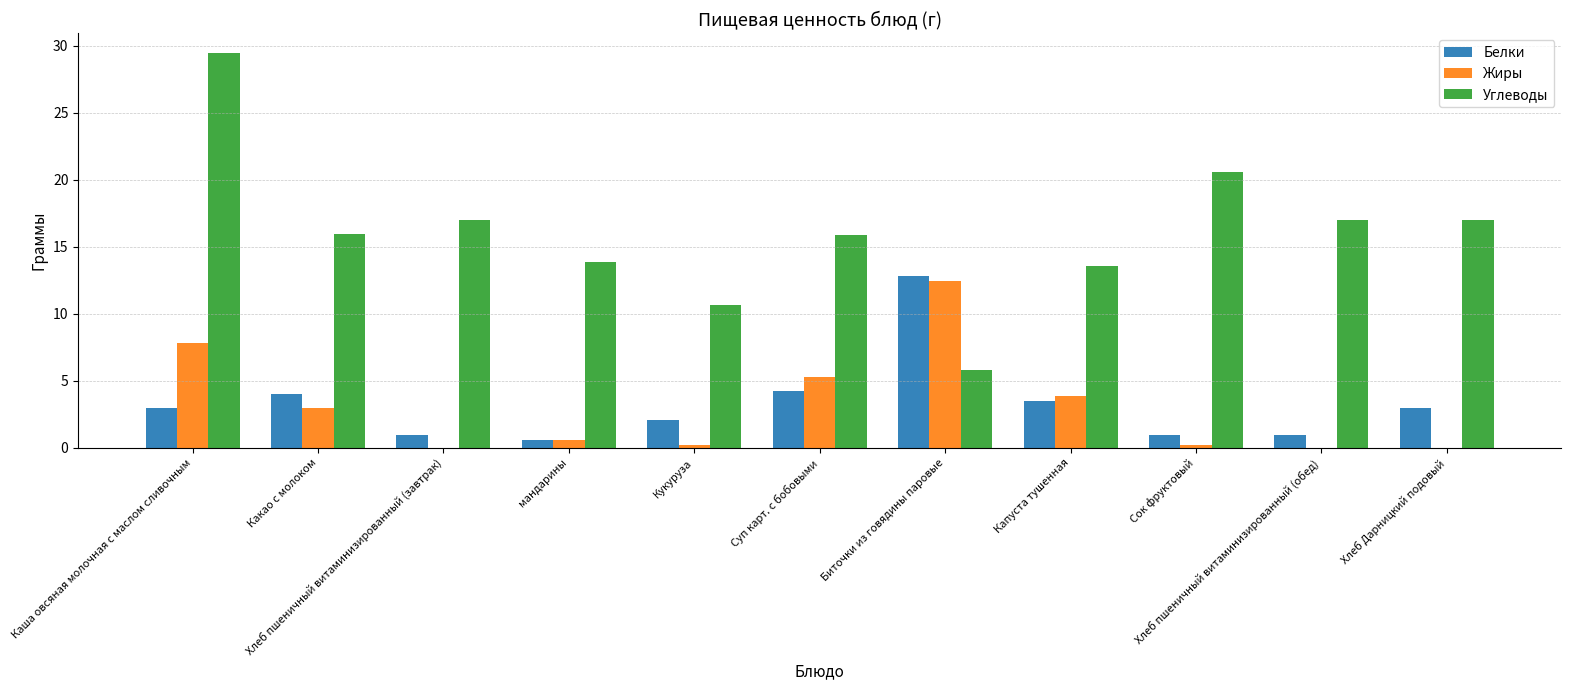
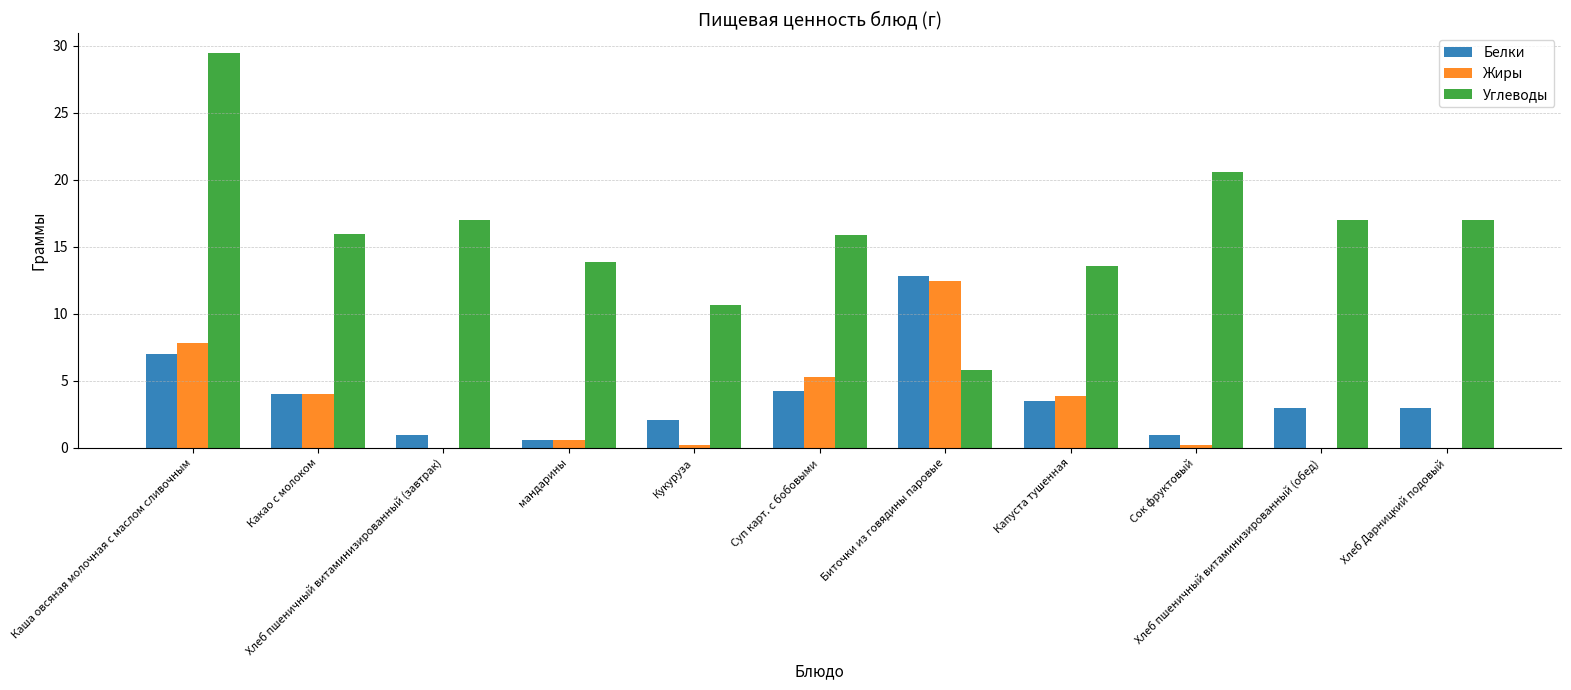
  {
    "Белки": {
-     "Каша овсяная молочная с маслом сливочным": 3,
+     "Каша овсяная молочная с маслом сливочным": 7,
      "Какао с молоком": 4,
      "Хлеб пшеничный витаминизированный (завтрак)": 1,
      "мандарины": 0.6,
      "Кукуруза": 2,
      "Суп карт. с бобовыми": 4.3,
      "Биточки из говядины паровые": 12.8,
      "Капуста тушенная": 3.5,
      "Сок фруктовый": 1,
-     "Хлеб пшеничный витаминизированный (обед)": 1,
+     "Хлеб пшеничный витаминизированный (обед)": 3,
      "Хлеб Дарницкий подовый": 3
    },
    "Жиры": {
      "Каша овсяная молочная с маслом сливочным": 8,
-     "Какао с молоком": 3,
+     "Какао с молоком": 4,
      "Хлеб пшеничный витаминизированный (завтрак)": 0,
      "мандарины": 0.6,
      "Кукуруза": 0.2,
      "Суп карт. с бобовыми": 5.3,
      "Биточки из говядины паровые": 12.5,
      "Капуста тушенная": 4,
      "Сок фруктовый": 0.2,
      "Хлеб пшеничный витаминизированный (обед)": 0,
      "Хлеб Дарницкий подовый": 0
    },
    "Углеводы": {
      "Каша овсяная молочная с маслом сливочным": 29.5,
      "Какао с молоком": 16,
      "Хлеб пшеничный витаминизированный (завтрак)": 17,
      "мандарины": 14,
      "Кукуруза": 10.6,
      "Суп карт. с бобовыми": 16,
      "Биточки из говядины паровые": 5.8,
      "Капуста тушенная": 13.6,
      "Сок фруктовый": 20.6,
      "Хлеб пшеничный витаминизированный (обед)": 17,
      "Хлеб Дарницкий подовый": 17
    }
  }
